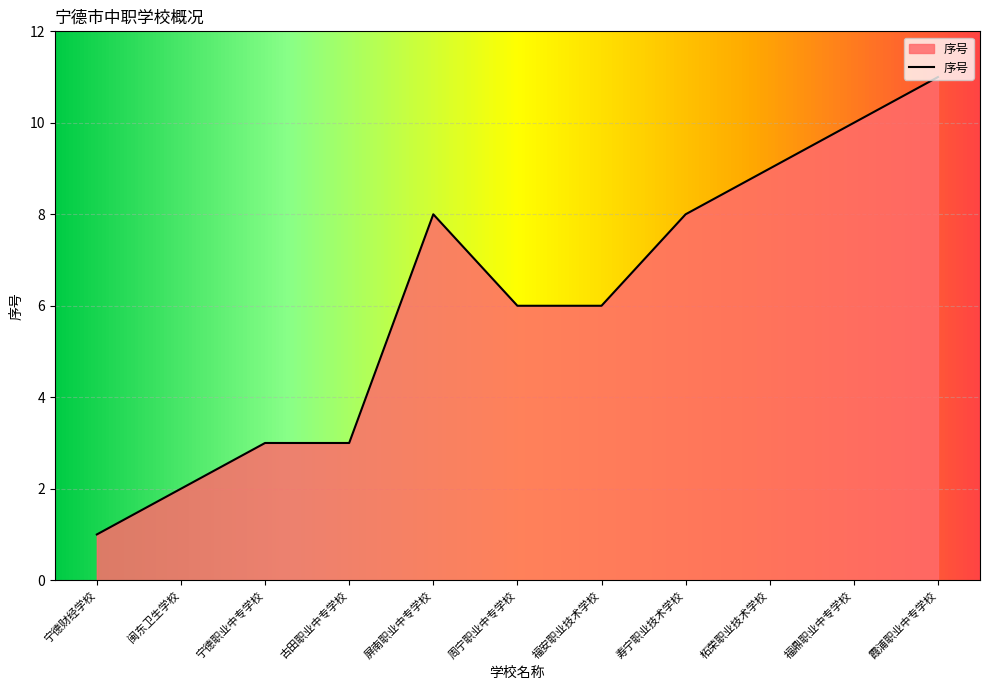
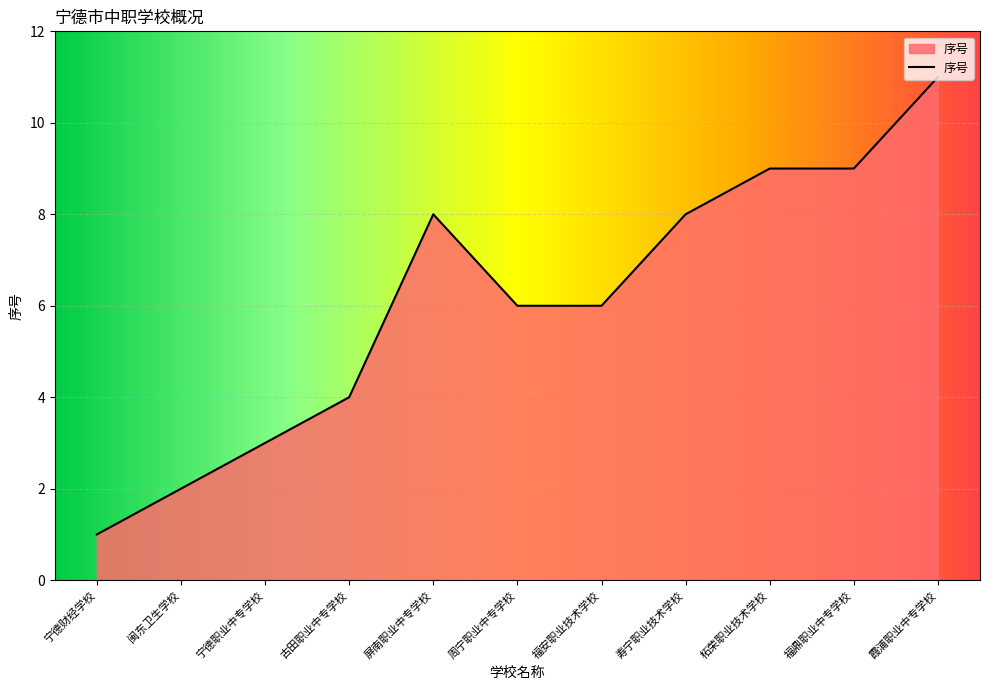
  {
    "宁德财经学校": 1,
    "闽东卫生学校": 2,
    "宁德职业中专学校": 3,
-   "古田职业中专学校": 3,
+   "古田职业中专学校": 4,
    "屏南职业中专学校": 8,
    "周宁职业中专学校": 6,
    "福安职业技术学校": 6,
    "寿宁职业技术学校": 8,
    "柘荣职业技术学校": 9,
-   "福鼎职业中专学校": 10
+   "福鼎职业中专学校": 9
  }
